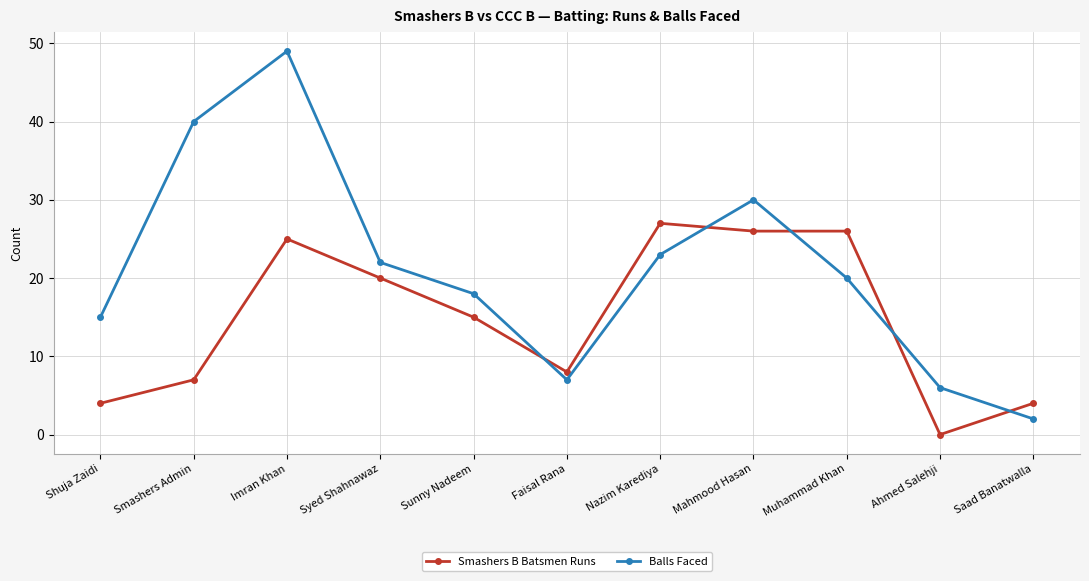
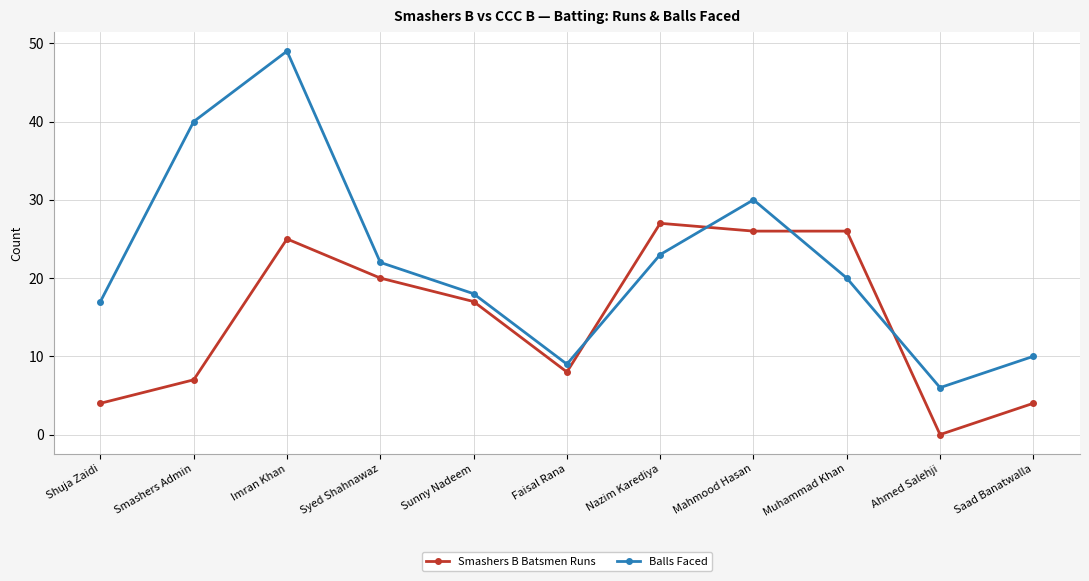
  {
    "Smashers B Batsmen Runs": {
      "Shuja Zaidi": 4,
      "Smashers Admin": 7,
      "Imran Khan": 25,
      "Syed Shahnawaz": 20,
-     "Sunny Nadeem": 15,
+     "Sunny Nadeem": 17,
      "Faisal Rana": 8,
      "Nazim Karediya": 27,
      "Mahmood Hasan": 26,
      "Muhammad Khan": 26,
      "Ahmed Salehji": 0,
      "Saad Banatwalla": 4
    },
    "Balls Faced": {
-     "Shuja Zaidi": 15,
+     "Shuja Zaidi": 17,
      "Smashers Admin": 40,
      "Imran Khan": 49,
      "Syed Shahnawaz": 22,
      "Sunny Nadeem": 18,
-     "Faisal Rana": 7,
+     "Faisal Rana": 9,
      "Nazim Karediya": 23,
      "Mahmood Hasan": 30,
      "Muhammad Khan": 20,
      "Ahmed Salehji": 6,
-     "Saad Banatwalla": 2
+     "Saad Banatwalla": 10
    }
  }
